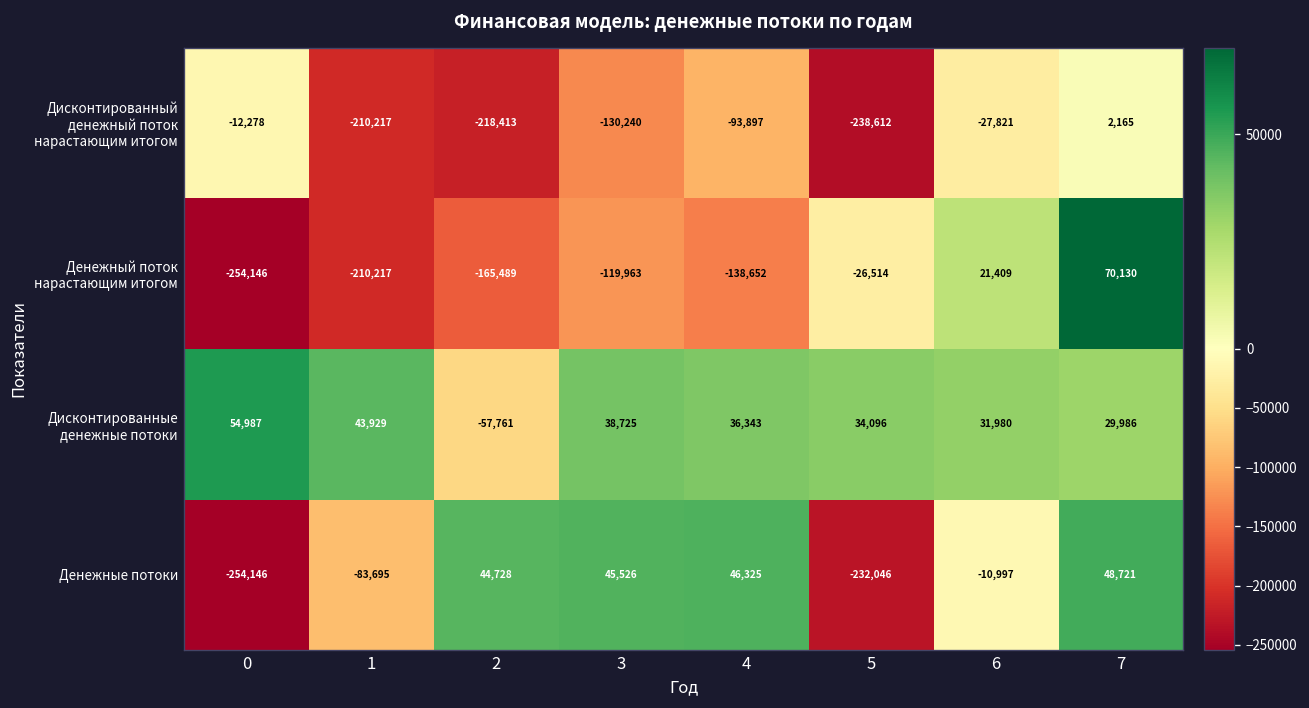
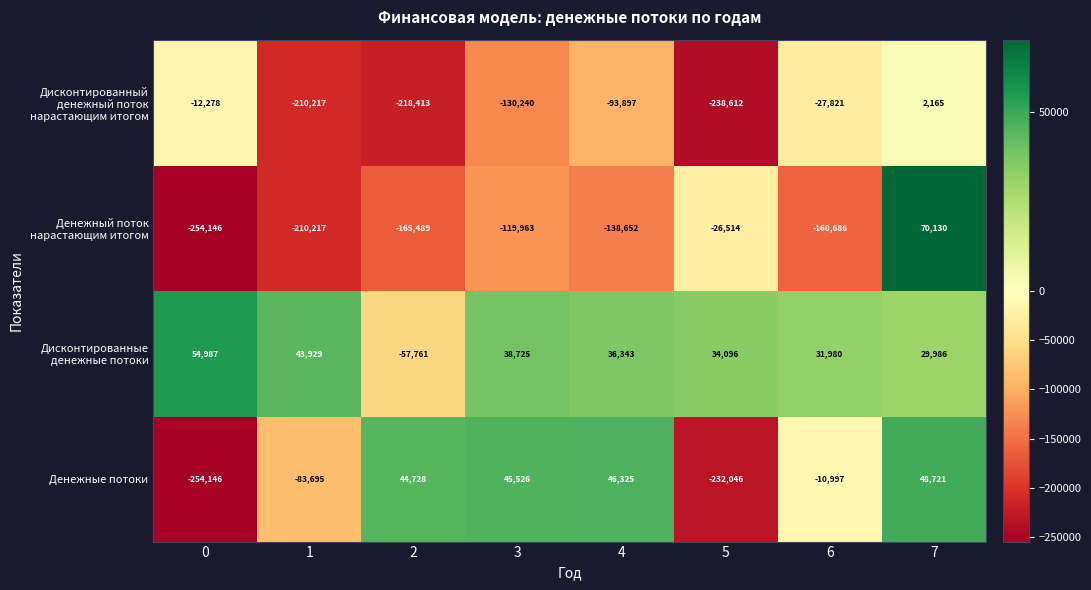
  {
    "Дисконтированный денежный поток нарастающим итогом": {
      "0": "-12,278",
      "1": "-210,217",
      "2": "-218,413",
      "3": "-130,240",
      "4": "-93,897",
      "5": "-238,612",
      "6": "-27,821",
      "7": "2,165"
    },
    "Денежный поток нарастающим итогом": {
      "0": "-254,146",
      "1": "-210,217",
      "2": "-165,489",
      "3": "-119,963",
      "4": "-138,652",
      "5": "-26,514",
-     "6": "21,409",
+     "6": "-160,686",
      "7": "70,130"
    },
    "Дисконтированные денежные потоки": {
      "0": "54,987",
      "1": "43,929",
      "2": "-57,761",
      "3": "38,725",
      "4": "36,343",
      "5": "34,096",
      "6": "31,980",
      "7": "29,986"
    },
    "Денежные потоки": {
      "0": "-254,146",
      "1": "-83,695",
      "2": "44,728",
      "3": "45,526",
      "4": "46,325",
      "5": "-232,046",
      "6": "-10,997",
      "7": "48,721"
    }
  }
